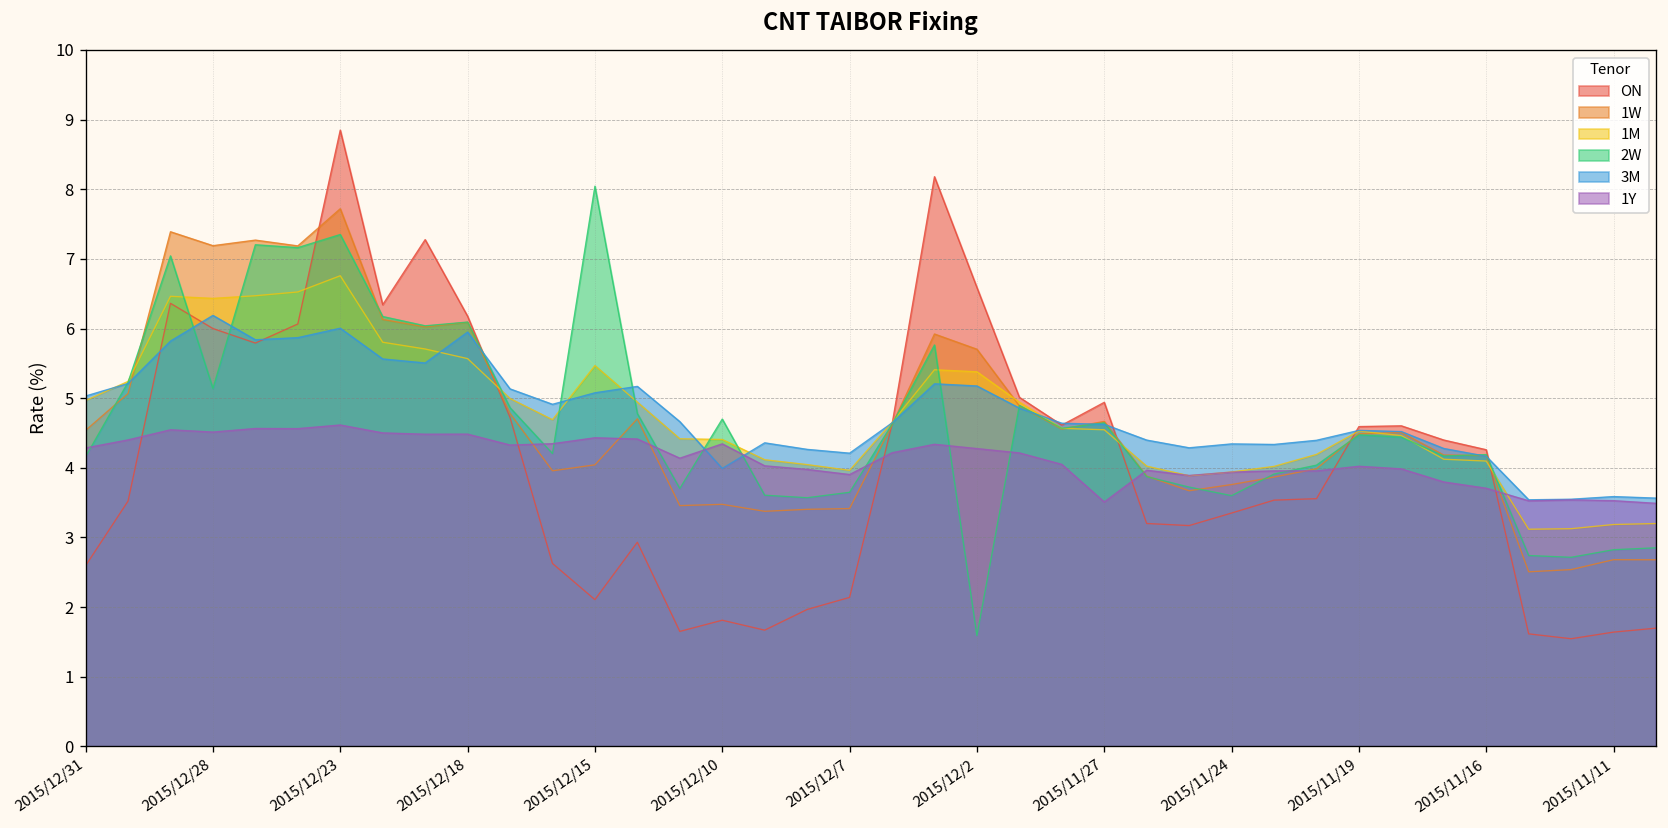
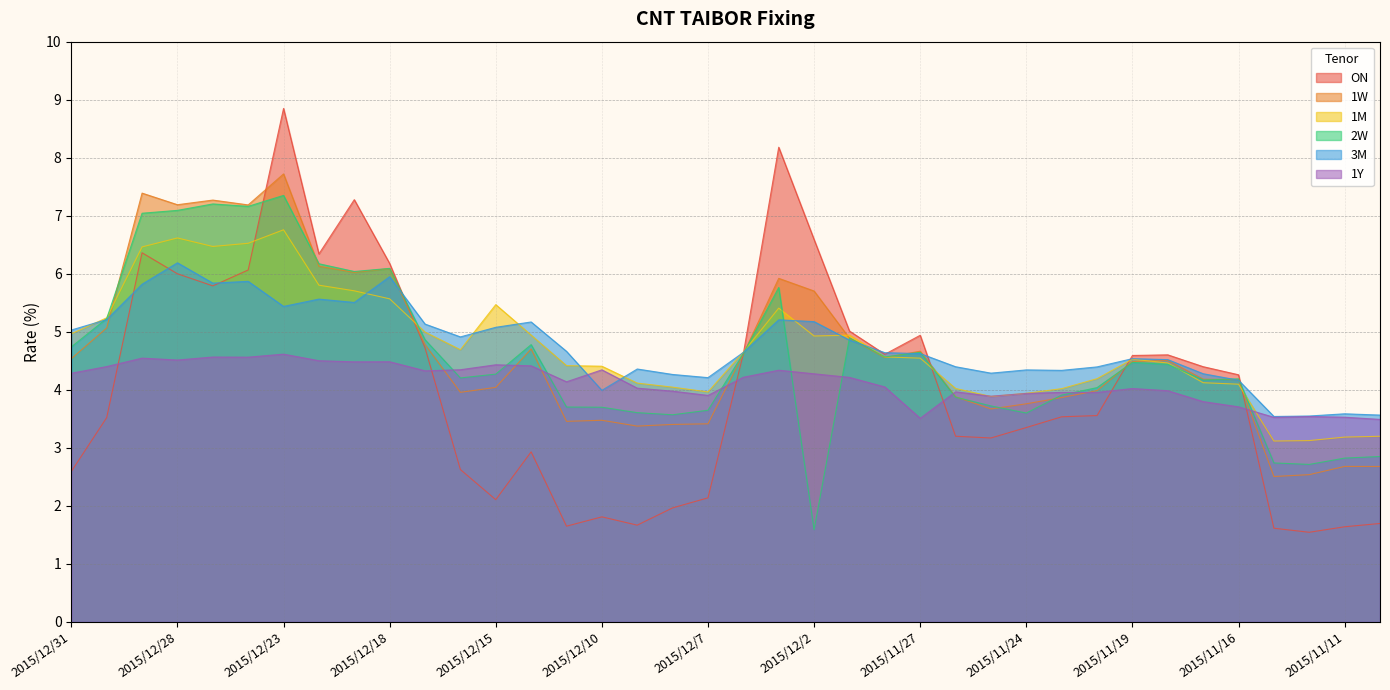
  {
    "1M": {
      "2015/12/31": 5.0,
-     "2015/12/28": 6.4,
+     "2015/12/28": 6.6,
      "2015/12/23": 6.8,
      "2015/12/18": 5.6,
      "2015/12/15": 5.5,
      "2015/12/10": 4.4,
      "2015/12/7": 4.0,
-     "2015/12/2": 5.4,
+     "2015/12/2": 4.9,
      "2015/11/27": 4.5,
      "2015/11/16": 4.1,
      "2015/11/11": 3.2
    },
    "2W": {
-     "2015/12/31": 4.2,
-     "2015/12/28": 5.1,
+     "2015/12/31": 4.7,
+     "2015/12/28": 7.1,
      "2015/12/23": 7.4,
-     "2015/12/15": 8.0,
-     "2015/12/10": 4.7,
+     "2015/12/15": 4.3,
+     "2015/12/10": 3.7,
      "2015/12/7": 3.6,
      "2015/12/2": 1.6,
      "2015/11/24": 3.6,
      "2015/11/11": 2.8
    },
    "3M": {
      "2015/12/31": 5.0,
      "2015/12/28": 6.2,
-     "2015/12/23": 6.0,
+     "2015/12/23": 5.4,
      "2015/12/18": 5.9,
      "2015/12/15": 5.1,
      "2015/12/10": 4.0,
      "2015/12/7": 4.2,
      "2015/12/2": 5.2,
      "2015/11/24": 4.3,
      "2015/11/11": 3.6
    },
    "1Y": {
      "2015/12/31": 4.3,
      "2015/12/28": 4.5,
      "2015/12/23": 4.6,
      "2015/12/18": 4.5,
      "2015/12/15": 4.4,
      "2015/12/10": 4.3,
      "2015/12/7": 3.9,
      "2015/12/2": 4.3,
      "2015/11/27": 3.5,
      "2015/11/19": 4.0,
      "2015/11/16": 3.7,
      "2015/11/11": 3.5
    }
  }
